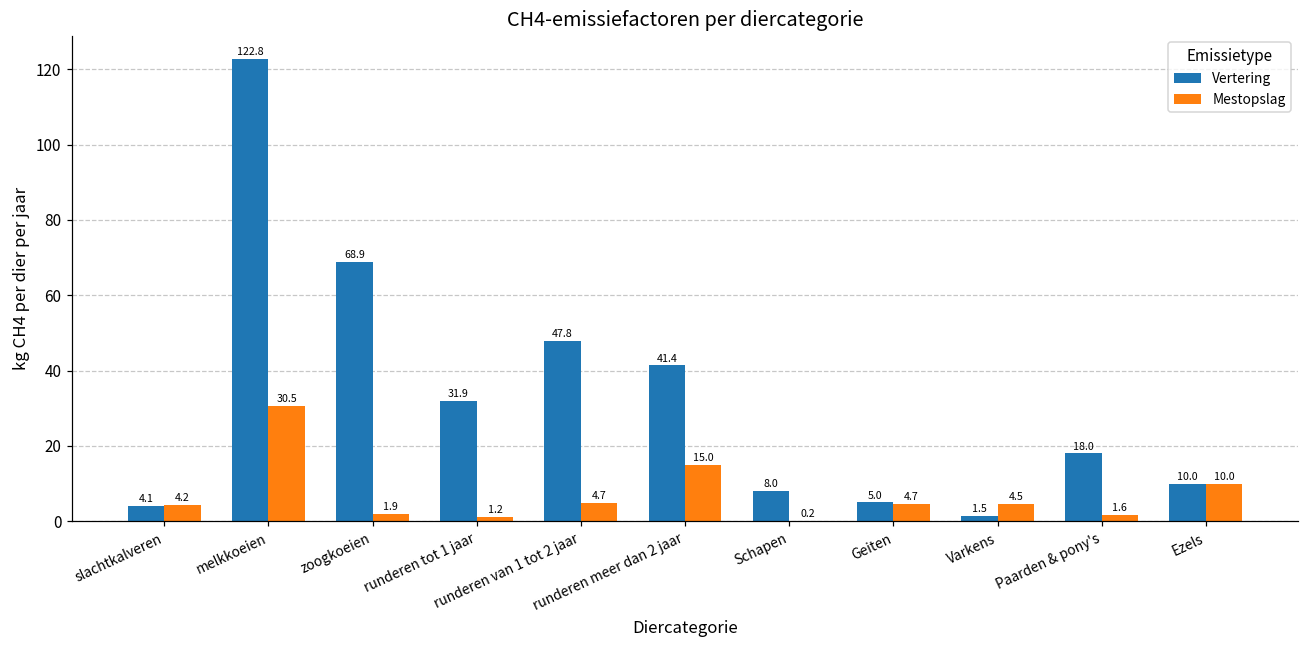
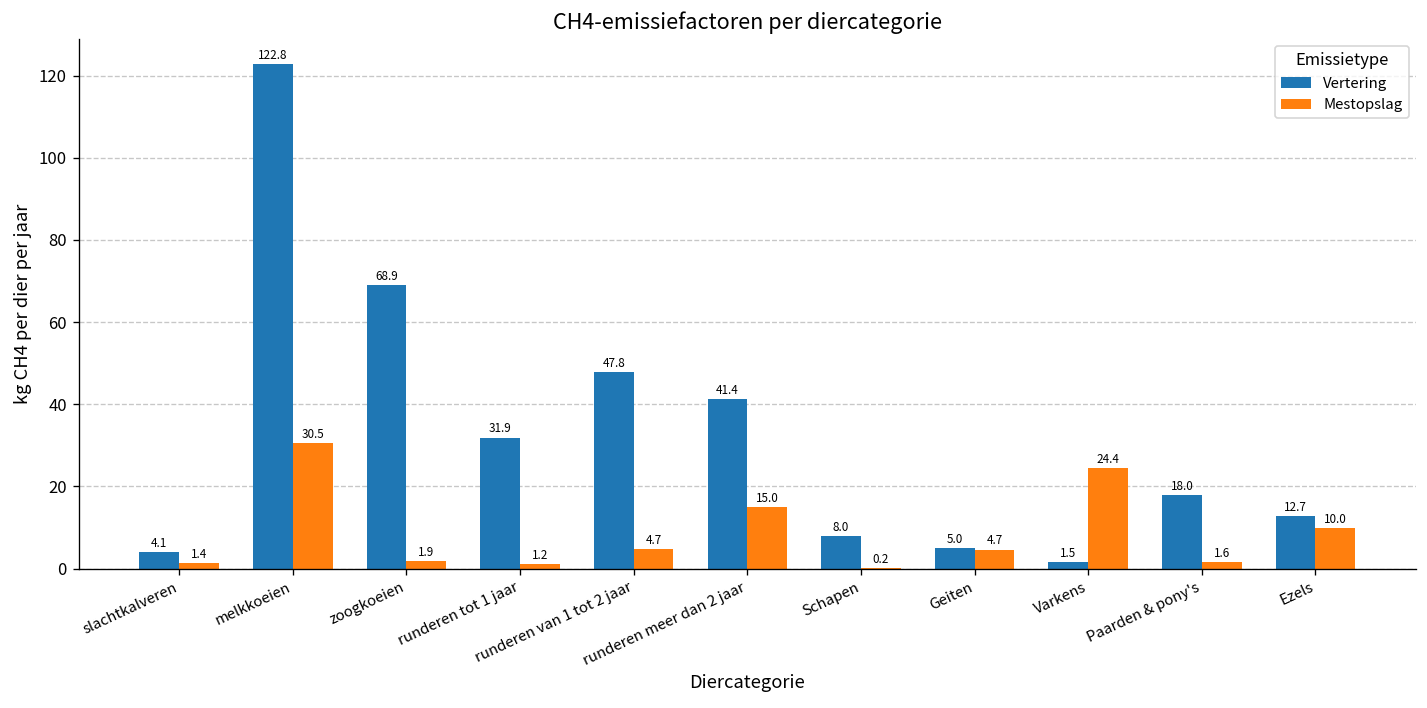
  {
    "Vertering": {
      "slachtkalveren": 4.1,
      "melkkoeien": 122.8,
      "zoogkoeien": 68.9,
      "runderen tot 1 jaar": 31.9,
      "runderen van 1 tot 2 jaar": 47.8,
      "runderen meer dan 2 jaar": 41.4,
      "Schapen": 8.0,
      "Geiten": 5.0,
      "Varkens": 1.5,
      "Paarden & pony's": 18.0,
-     "Ezels": 10.0
+     "Ezels": 12.7
    },
    "Mestopslag": {
-     "slachtkalveren": 4.2,
+     "slachtkalveren": 1.4,
      "melkkoeien": 30.5,
      "zoogkoeien": 1.9,
      "runderen tot 1 jaar": 1.2,
      "runderen van 1 tot 2 jaar": 4.7,
      "runderen meer dan 2 jaar": 15.0,
      "Schapen": 0.2,
      "Geiten": 4.7,
-     "Varkens": 4.5,
+     "Varkens": 24.4,
      "Paarden & pony's": 1.6,
      "Ezels": 10.0
    }
  }
